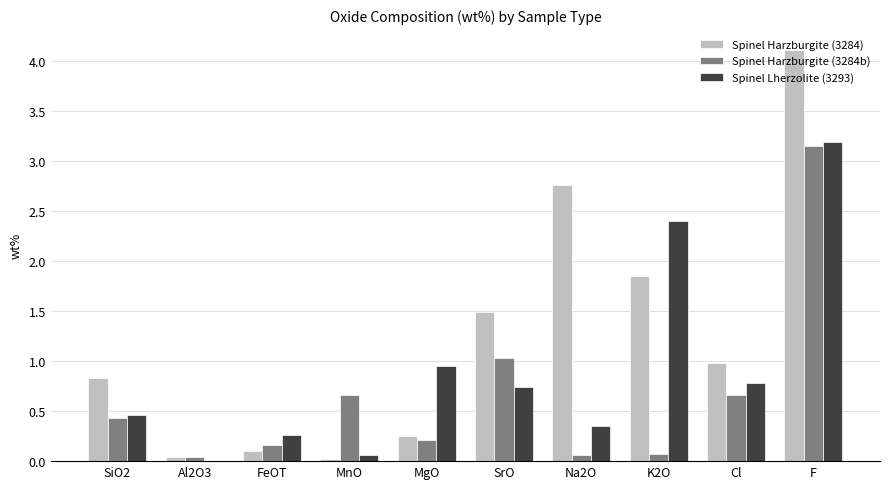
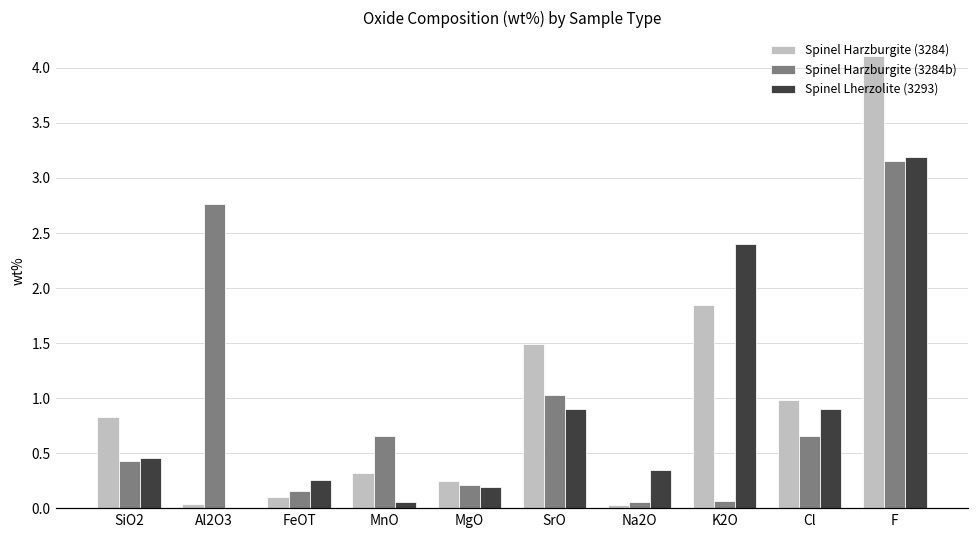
  {
    "Spinel Harzburgite (3284)": {
      "SiO2": 0.83,
      "Al2O3": 0.04,
      "FeOT": 0.10,
-     "MnO": 0.02,
+     "MnO": 0.32,
      "MgO": 0.25,
      "SrO": 1.49,
-     "Na2O": 2.76,
+     "Na2O": 0.03,
      "K2O": 1.85,
      "Cl": 0.98,
      "F": 4.11
    },
    "Spinel Harzburgite (3284b)": {
      "SiO2": 0.43,
-     "Al2O3": 0.04,
+     "Al2O3": 2.76,
      "FeOT": 0.16,
      "MnO": 0.66,
      "MgO": 0.21,
      "SrO": 1.03,
      "Na2O": 0.06,
      "K2O": 0.07,
      "Cl": 0.66,
      "F": 3.15
    },
    "Spinel Lherzolite (3293)": {
      "SiO2": 0.46,
      "Al2O3": 0.00,
      "FeOT": 0.26,
      "MnO": 0.06,
-     "MgO": 0.95,
-     "SrO": 0.74,
+     "MgO": 0.19,
+     "SrO": 0.90,
      "Na2O": 0.35,
      "K2O": 2.40,
-     "Cl": 0.78,
+     "Cl": 0.90,
      "F": 3.19
    }
  }
